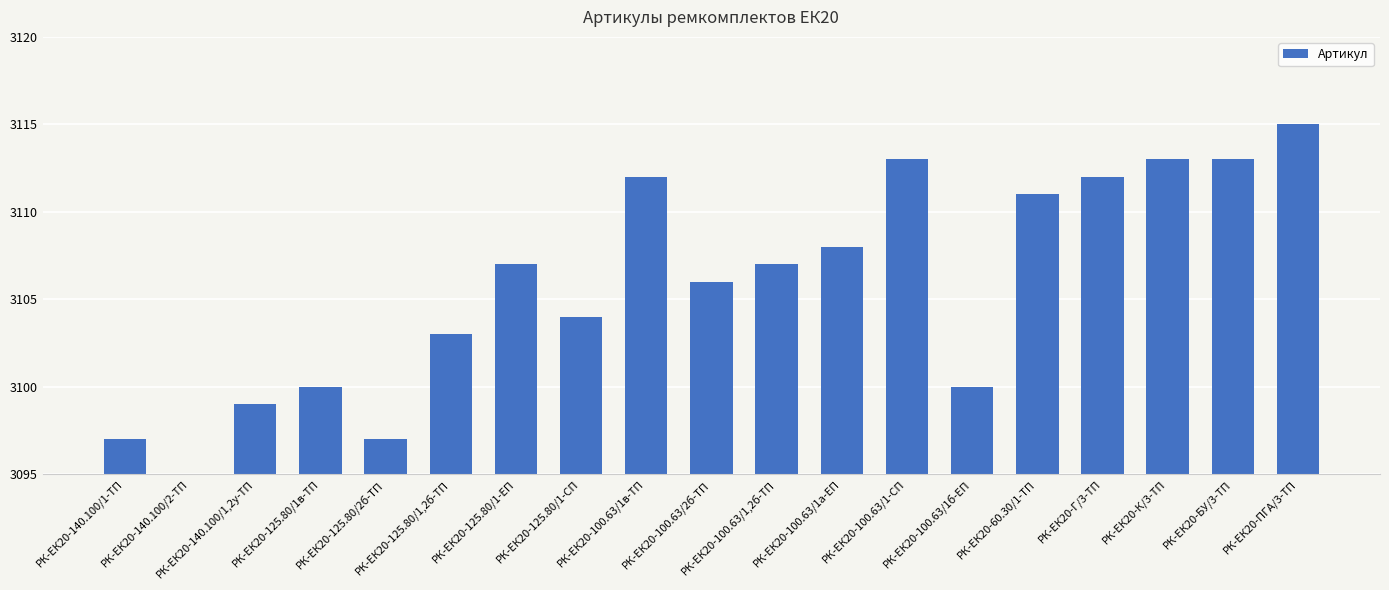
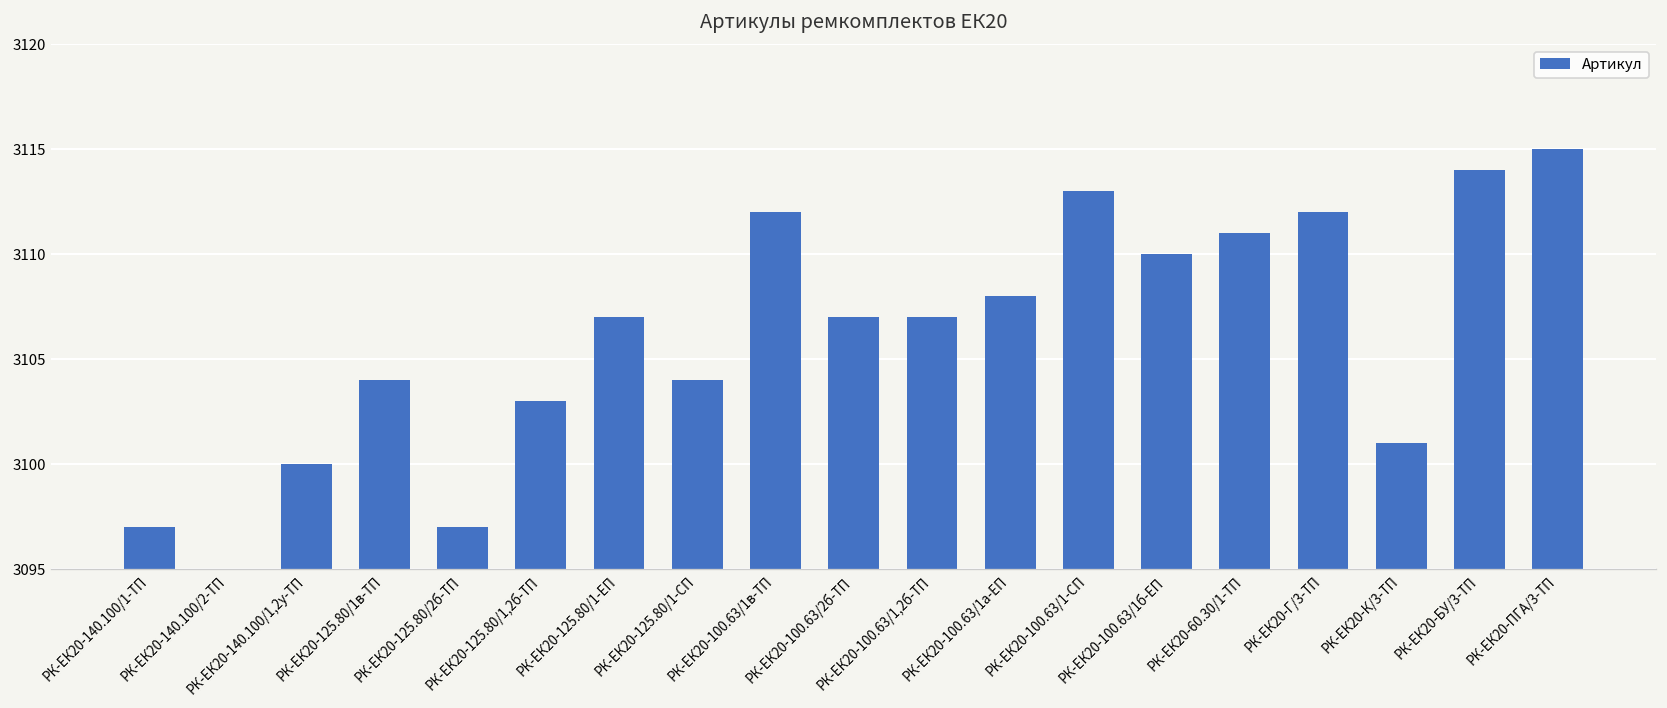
  {
    "РК-ЕК20-140.100/1-ТП": 3097,
-   "РК-ЕК20-140.100/1,2у-ТП": 3099,
-   "РК-ЕК20-125.80/1в-ТП": 3100,
+   "РК-ЕК20-140.100/1,2у-ТП": 3100,
+   "РК-ЕК20-125.80/1в-ТП": 3104,
    "РК-ЕК20-125.80/2б-ТП": 3097,
    "РК-ЕК20-125.80/1,2б-ТП": 3103,
    "РК-ЕК20-125.80/1-ЕП": 3107,
    "РК-ЕК20-125.80/1-СП": 3104,
    "РК-ЕК20-100.63/1в-ТП": 3112,
-   "РК-ЕК20-100.63/2б-ТП": 3106,
+   "РК-ЕК20-100.63/2б-ТП": 3107,
    "РК-ЕК20-100.63/1,2б-ТП": 3107,
    "РК-ЕК20-100.63/1а-ЕП": 3108,
    "РК-ЕК20-100.63/1-СП": 3113,
-   "РК-ЕК20-100.63/1б-ЕП": 3100,
+   "РК-ЕК20-100.63/1б-ЕП": 3110,
    "РК-ЕК20-60.30/1-ТП": 3111,
    "РК-ЕК20-Г/3-ТП": 3112,
-   "РК-ЕК20-К/3-ТП": 3113,
-   "РК-ЕК20-БУ/3-ТП": 3113,
+   "РК-ЕК20-К/3-ТП": 3101,
+   "РК-ЕК20-БУ/3-ТП": 3114,
    "РК-ЕК20-ПГА/3-ТП": 3115
  }
